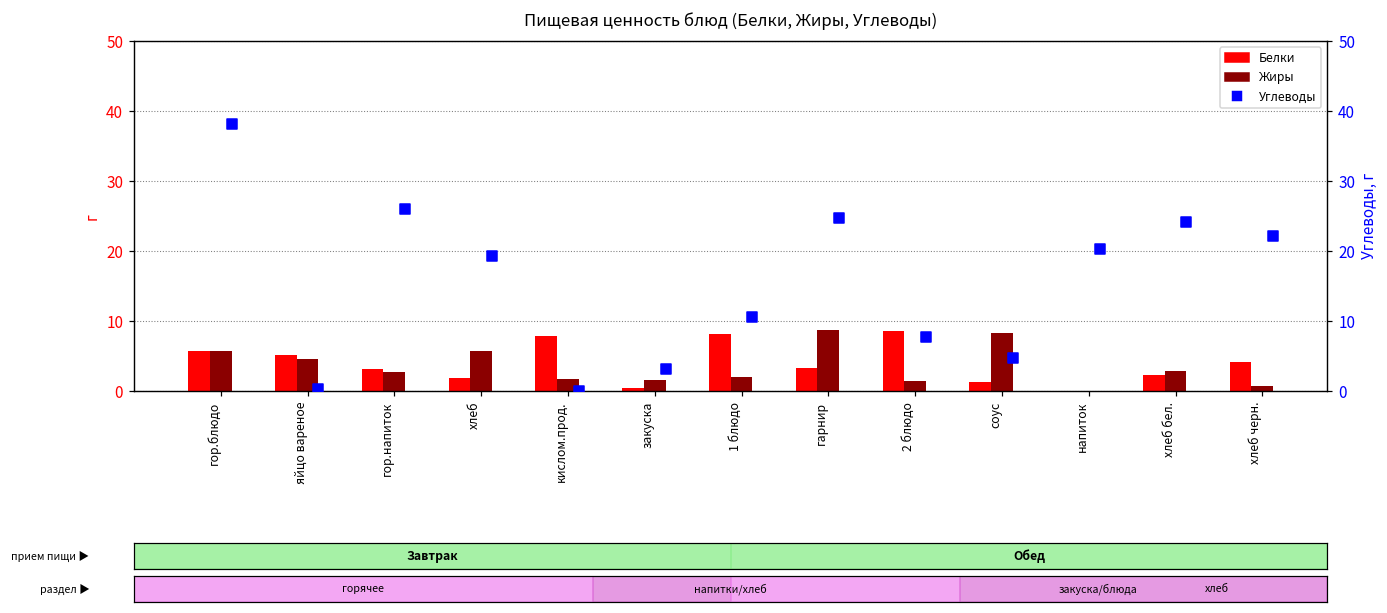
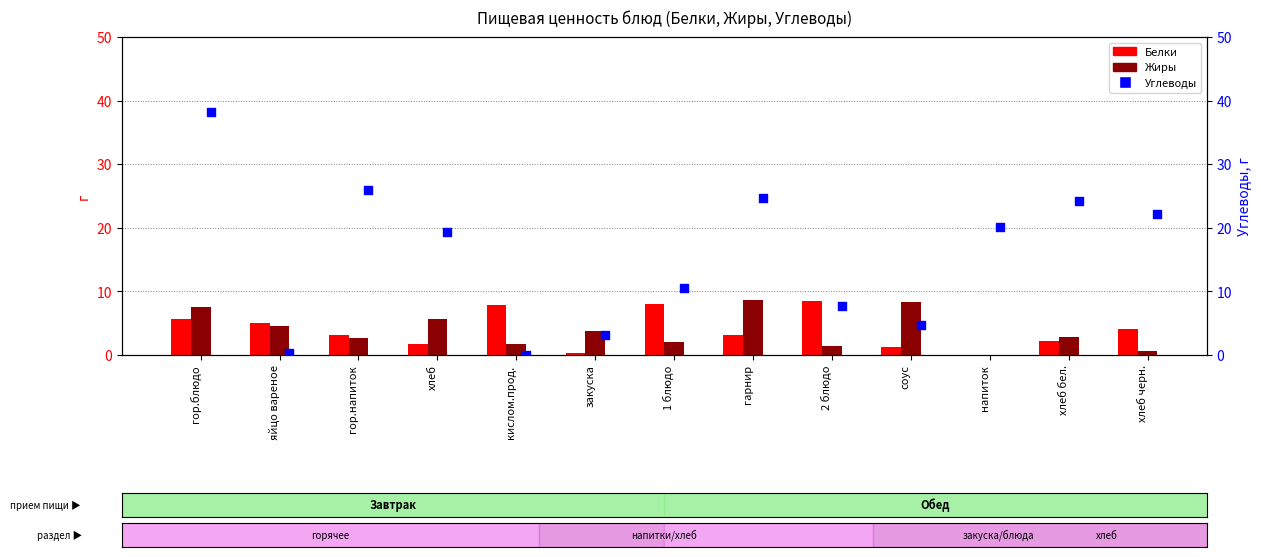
  {
    "Белки": {
      "гор.блюдо": 6,
      "яйцо вареное": 5,
      "гор.напиток": 3,
      "хлеб": 2,
      "кислом.прод.": 8,
      "1 блюдо": 8,
      "гарнир": 3,
      "2 блюдо": 9,
      "соус": 1,
      "напиток": 0,
      "хлеб бел.": 2,
      "хлеб черн.": 4
    },
    "Жиры": {
-     "гор.блюдо": 6,
+     "гор.блюдо": 7,
      "яйцо вареное": 5,
      "гор.напиток": 3,
      "хлеб": 6,
      "кислом.прод.": 2,
-     "закуска": 2,
+     "закуска": 4,
      "1 блюдо": 2,
      "гарнир": 9,
      "2 блюдо": 1,
      "соус": 8,
      "напиток": 0,
      "хлеб бел.": 3,
      "хлеб черн.": 1
    }
  }
